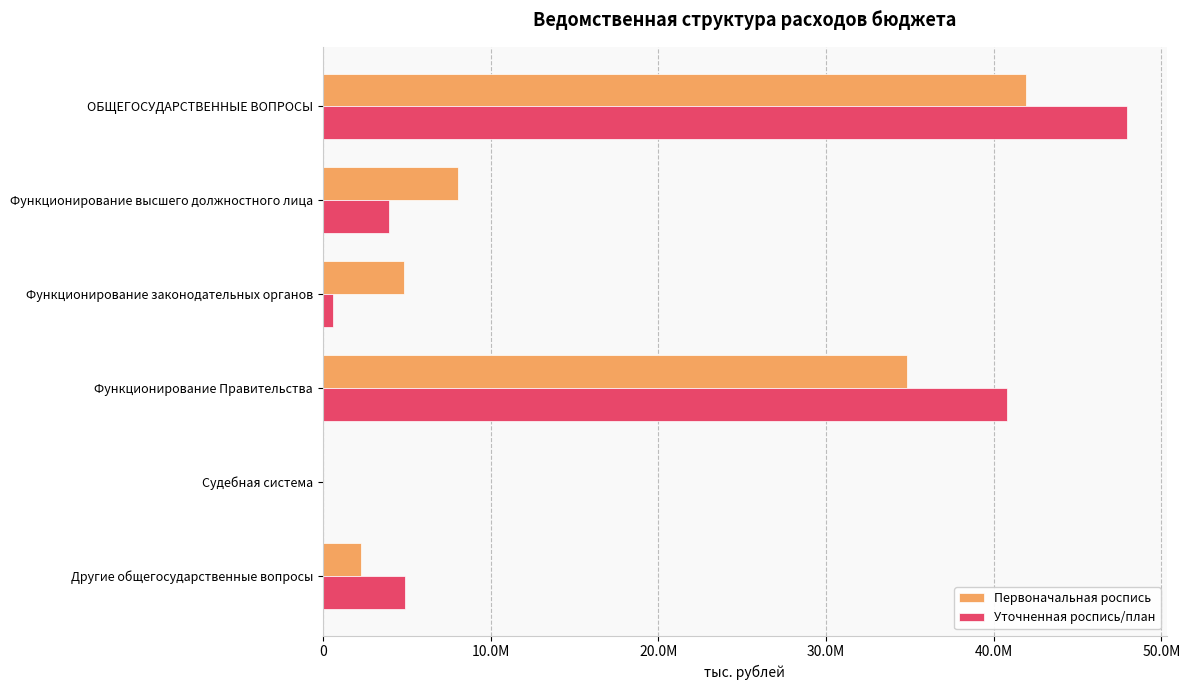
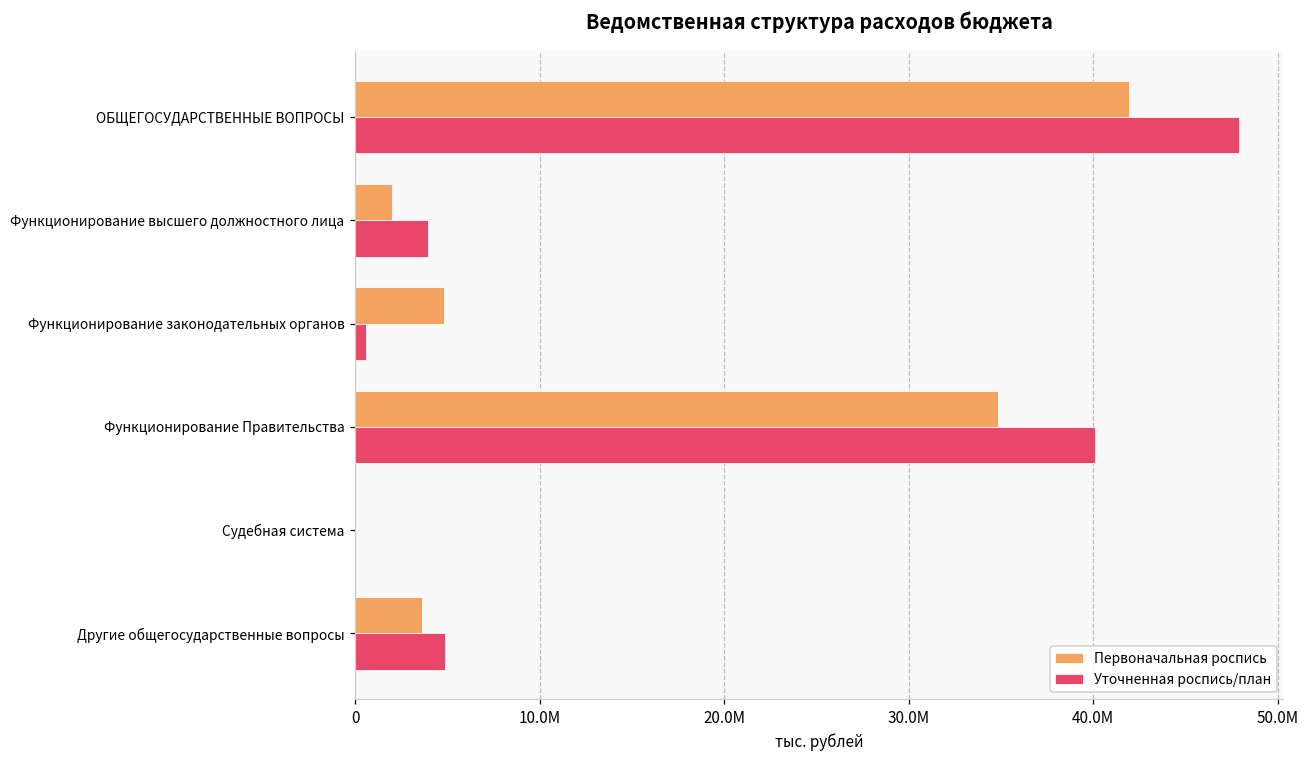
  {
    "Первоначальная роспись": {
      "ОБЩЕГОСУДАРСТВЕННЫЕ ВОПРОСЫ": 41900000,
-     "Функционирование высшего должностного лица": 8000000,
+     "Функционирование высшего должностного лица": 2000000,
      "Функционирование законодательных органов": 4800000,
      "Функционирование Правительства": 34800000,
-     "Другие общегосударственные вопросы": 2300000
+     "Другие общегосударственные вопросы": 3600000
    },
    "Уточненная роспись/план": {
      "ОБЩЕГОСУДАРСТВЕННЫЕ ВОПРОСЫ": 47900000,
      "Функционирование высшего должностного лица": 4000000,
      "Функционирование законодательных органов": 600000,
-     "Функционирование Правительства": 40800000,
+     "Функционирование Правительства": 40100000,
      "Другие общегосударственные вопросы": 4900000
    }
  }
